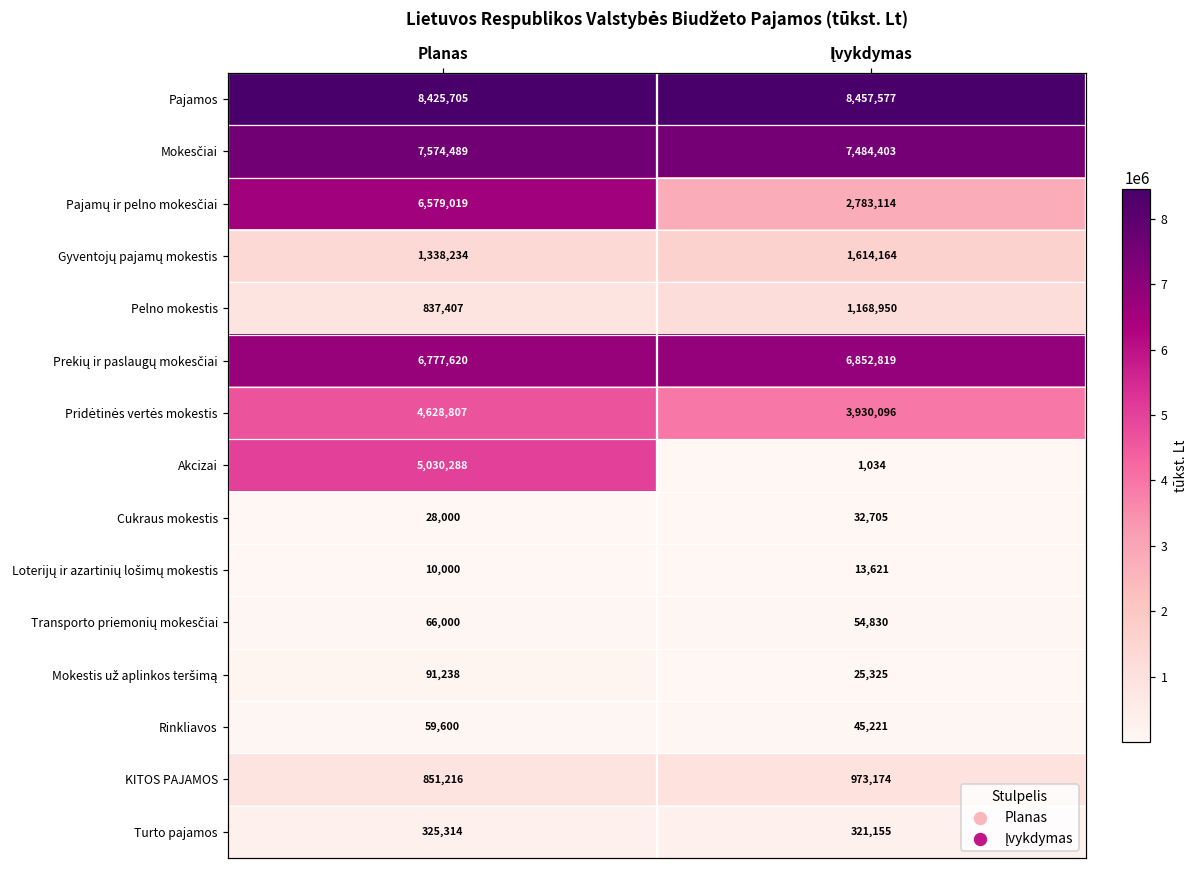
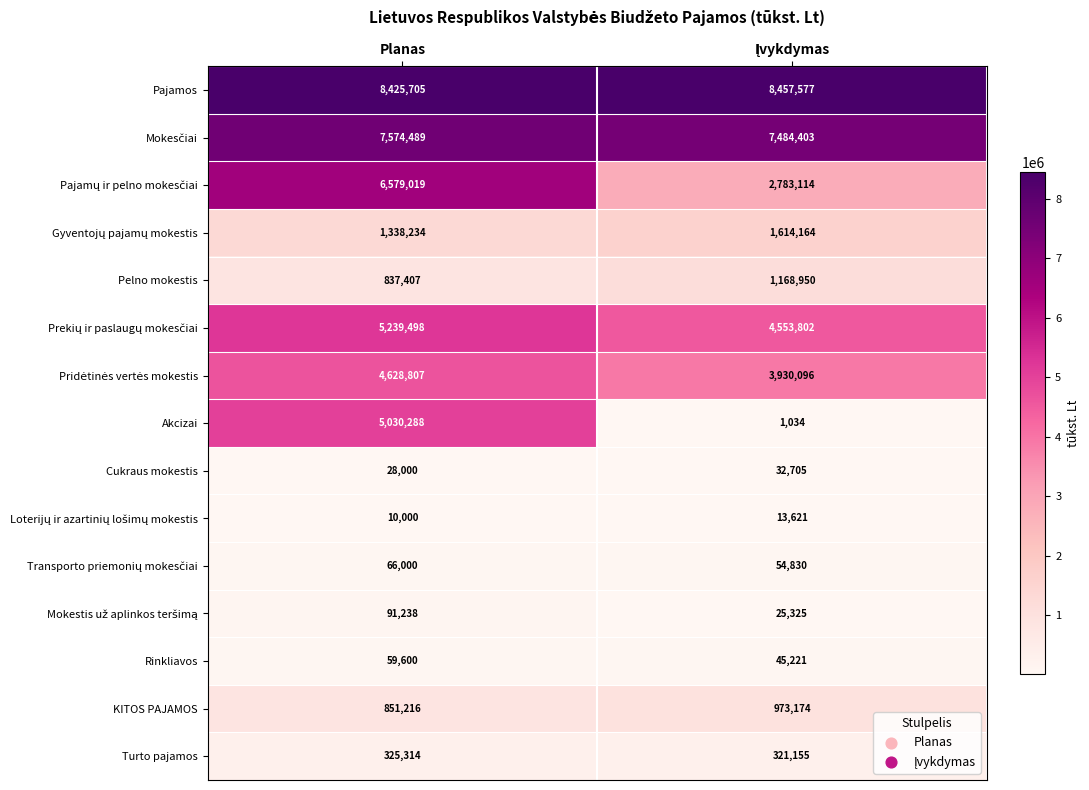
  {
    "Pajamos": {
      "Planas": "8,425,705",
      "Įvykdymas": "8,457,577"
    },
    "Mokesčiai": {
      "Planas": "7,574,489",
      "Įvykdymas": "7,484,403"
    },
    "Pajamų ir pelno mokesčiai": {
      "Planas": "6,579,019",
      "Įvykdymas": "2,783,114"
    },
    "Gyventojų pajamų mokestis": {
      "Planas": "1,338,234",
      "Įvykdymas": "1,614,164"
    },
    "Pelno mokestis": {
      "Planas": "837,407",
      "Įvykdymas": "1,168,950"
    },
    "Prekių ir paslaugų mokesčiai": {
-     "Planas": "6,777,620",
-     "Įvykdymas": "6,852,819"
+     "Planas": "5,239,498",
+     "Įvykdymas": "4,553,802"
    },
    "Pridėtinės vertės mokestis": {
      "Planas": "4,628,807",
      "Įvykdymas": "3,930,096"
    },
    "Akcizai": {
      "Planas": "5,030,288",
      "Įvykdymas": "1,034"
    },
    "Cukraus mokestis": {
      "Planas": "28,000",
      "Įvykdymas": "32,705"
    },
    "Loterijų ir azartinių lošimų mokestis": {
      "Planas": "10,000",
      "Įvykdymas": "13,621"
    },
    "Transporto priemonių mokesčiai": {
      "Planas": "66,000",
      "Įvykdymas": "54,830"
    },
    "Mokestis už aplinkos teršimą": {
      "Planas": "91,238",
      "Įvykdymas": "25,325"
    },
    "Rinkliavos": {
      "Planas": "59,600",
      "Įvykdymas": "45,221"
    },
    "KITOS PAJAMOS": {
      "Planas": "851,216",
      "Įvykdymas": "973,174"
    },
    "Turto pajamos": {
      "Planas": "325,314",
      "Įvykdymas": "321,155"
    }
  }
